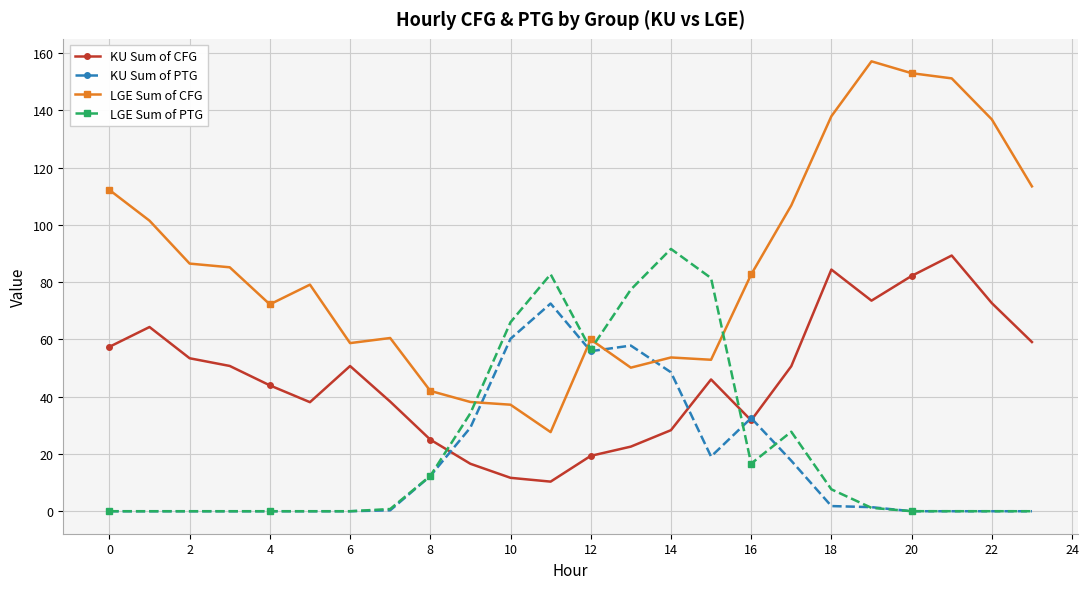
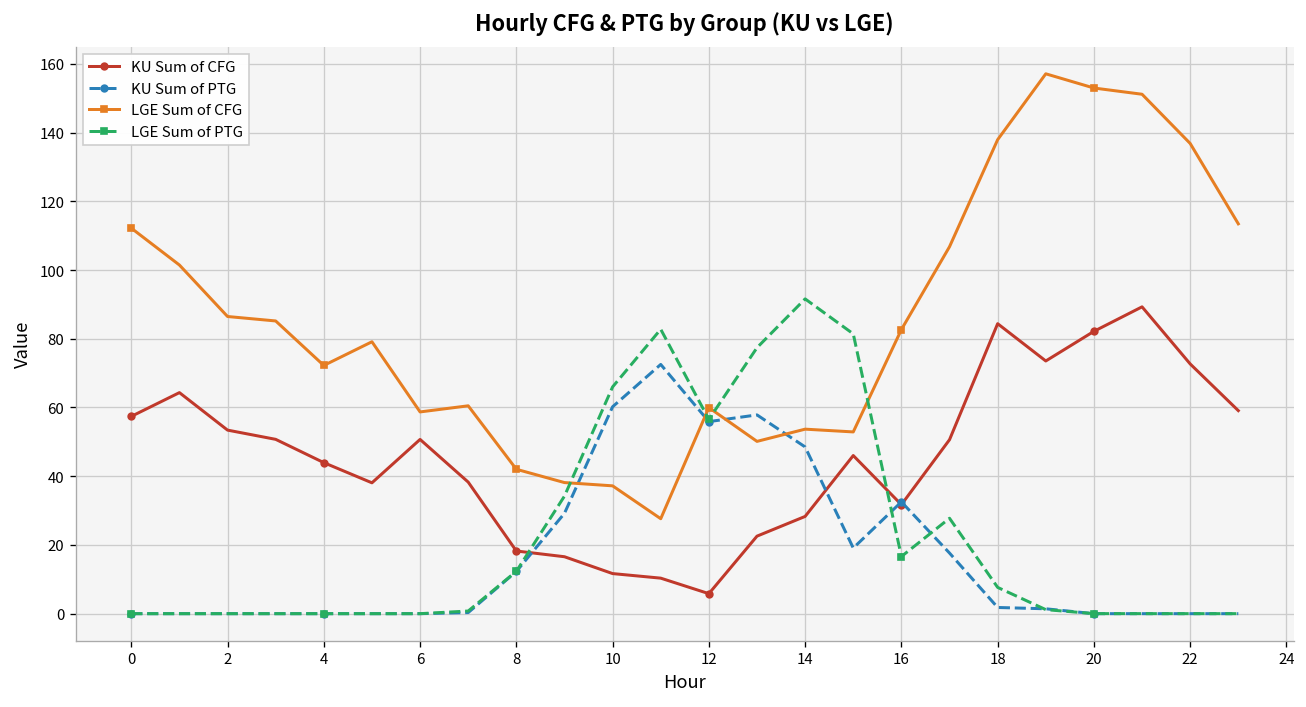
  {
    "KU Sum of CFG": {
      "0": 57,
      "2": 53,
      "4": 44,
      "6": 51,
-     "8": 25,
+     "8": 18,
      "10": 12,
-     "12": 19,
+     "12": 6,
      "14": 28,
      "18": 84,
      "20": 82,
      "22": 73
    },
    "KU Sum of PTG": {
      "10": 60,
      "14": 49,
      "18": 2
    },
    "LGE Sum of CFG": {
      "0": 112,
      "2": 86,
      "4": 72,
      "6": 59,
      "8": 42,
      "10": 37,
      "12": 60,
      "14": 54,
      "16": 83,
      "18": 138,
      "20": 153,
      "22": 137
    },
    "LGE Sum of PTG": {
      "10": 66,
      "14": 92,
      "16": 17,
      "18": 8
    }
  }
